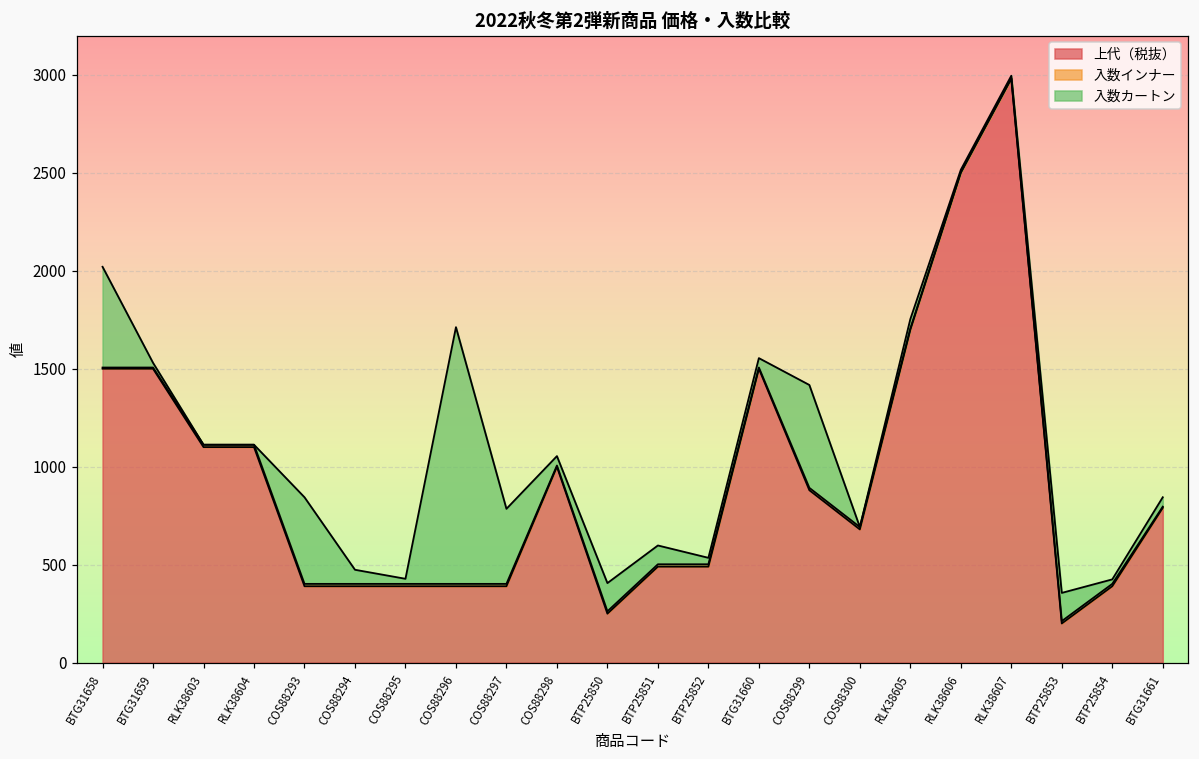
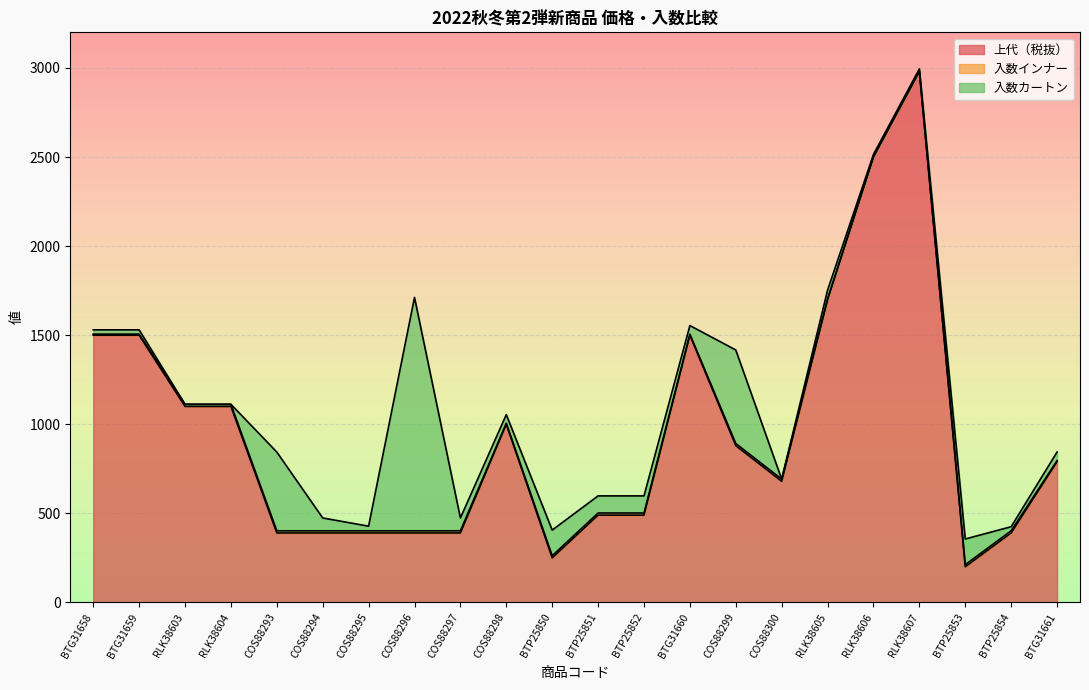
  {
    "入数カートン": {
-     "BTG31658": 510,
+     "BTG31658": 20,
      "BTG31659": 20,
      "COS88293": 440,
      "COS88294": 70,
      "COS88295": 30,
      "COS88296": 1310,
-     "COS88297": 380,
+     "COS88297": 70,
      "COS88298": 50,
      "BTP25850": 140,
      "BTP25851": 100,
-     "BTP25852": 30,
+     "BTP25852": 100,
      "BTG31660": 50,
      "COS88299": 530,
      "RLK38605": 50,
      "BTP25853": 140,
      "BTP25854": 20,
      "BTG31661": 50
    }
  }
